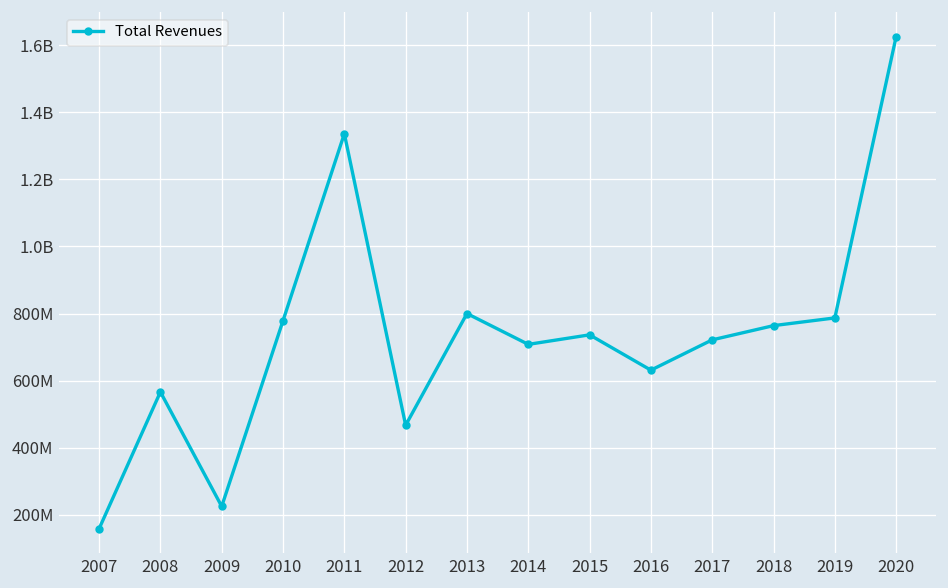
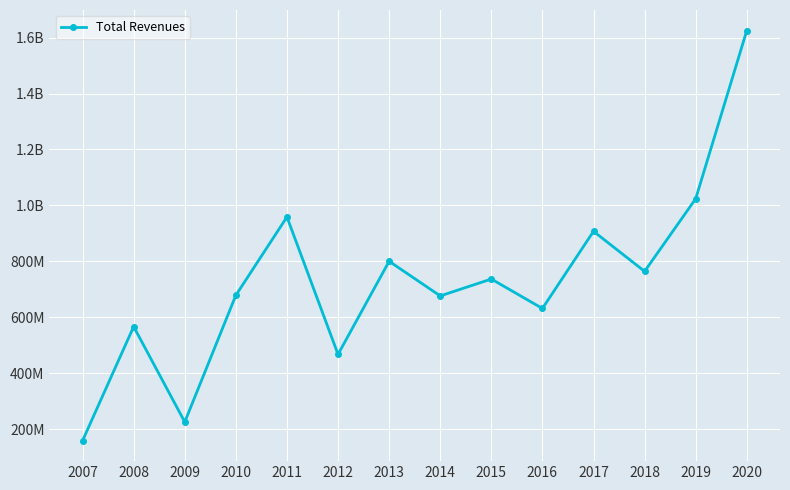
  {
    "2007": 160000000,
    "2008": 570000000,
    "2009": 230000000,
-   "2010": 780000000,
-   "2011": 1340000000,
+   "2010": 680000000,
+   "2011": 960000000,
    "2012": 470000000,
    "2013": 800000000,
-   "2014": 710000000,
+   "2014": 680000000,
    "2015": 740000000,
    "2016": 630000000,
-   "2017": 720000000,
+   "2017": 910000000,
    "2018": 760000000,
-   "2019": 790000000,
+   "2019": 1020000000,
    "2020": 1630000000
  }
